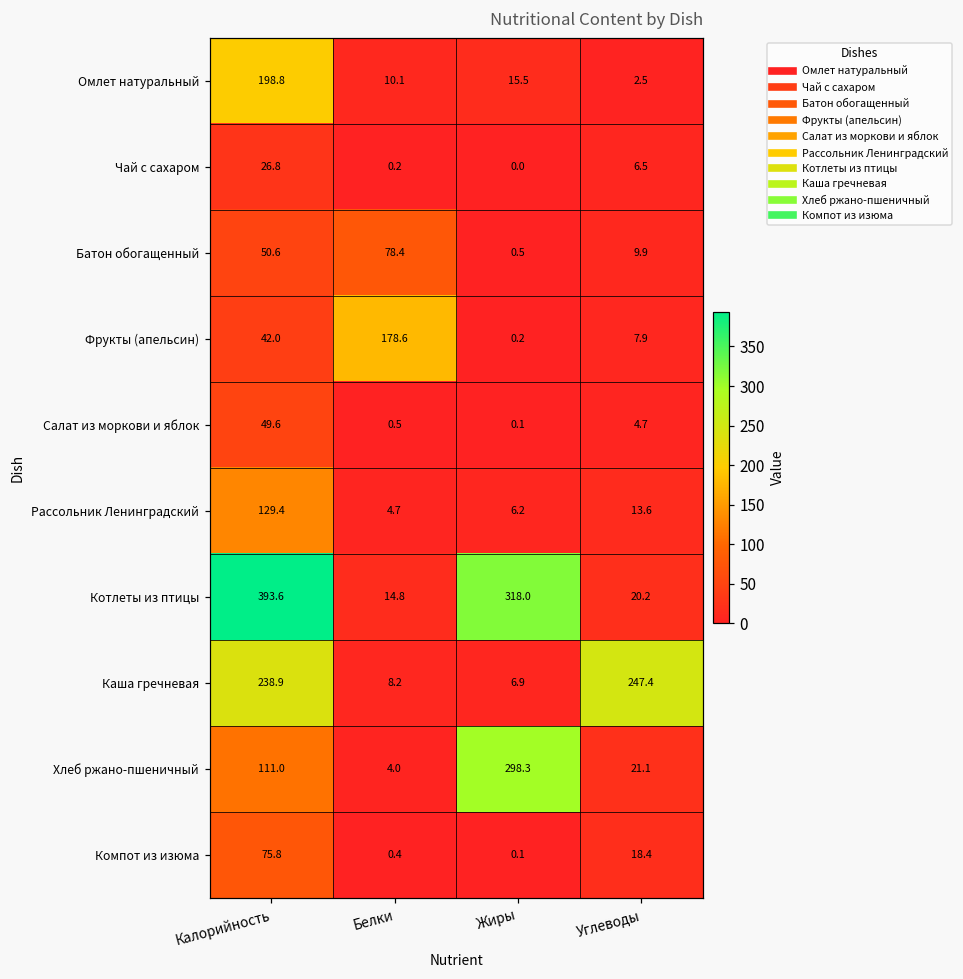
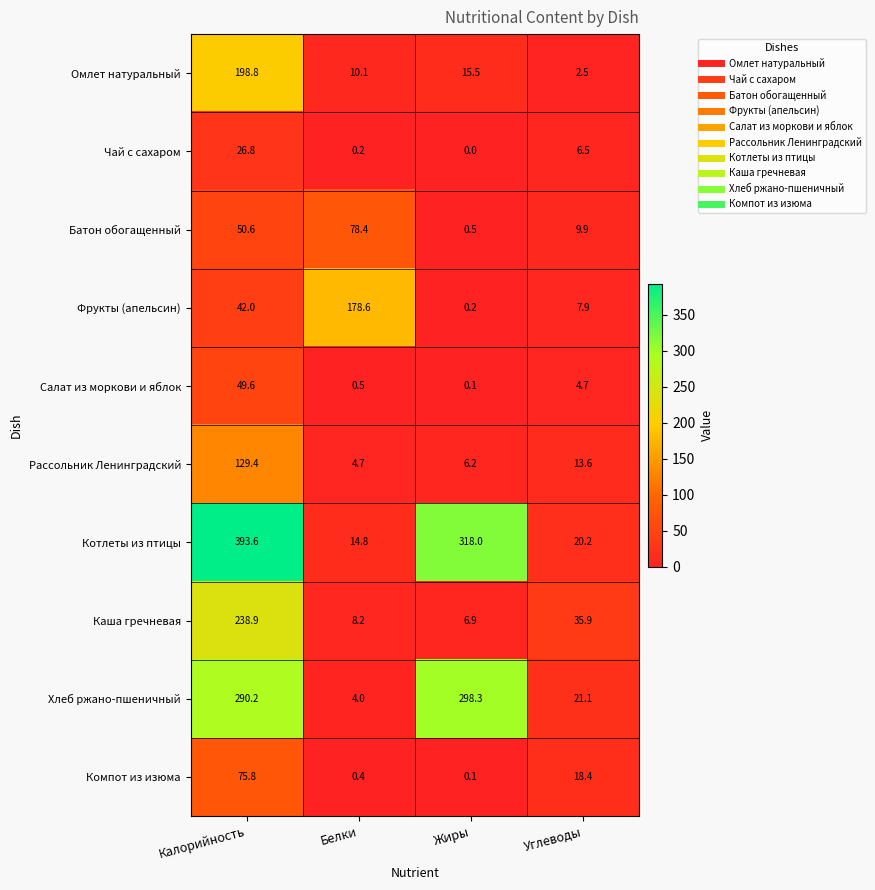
  {
    "Омлет натуральный": {
      "Калорийность": 198.8,
      "Белки": 10.1,
      "Жиры": 15.5,
      "Углеводы": 2.5
    },
    "Чай с сахаром": {
      "Калорийность": 26.8,
      "Белки": 0.2,
      "Жиры": 0.0,
      "Углеводы": 6.5
    },
    "Батон обогащенный": {
      "Калорийность": 50.6,
      "Белки": 78.4,
      "Жиры": 0.5,
      "Углеводы": 9.9
    },
    "Фрукты (апельсин)": {
      "Калорийность": 42.0,
      "Белки": 178.6,
      "Жиры": 0.2,
      "Углеводы": 7.9
    },
    "Салат из моркови и яблок": {
      "Калорийность": 49.6,
      "Белки": 0.5,
      "Жиры": 0.1,
      "Углеводы": 4.7
    },
    "Рассольник Ленинградский": {
      "Калорийность": 129.4,
      "Белки": 4.7,
      "Жиры": 6.2,
      "Углеводы": 13.6
    },
    "Котлеты из птицы": {
      "Калорийность": 393.6,
      "Белки": 14.8,
      "Жиры": 318.0,
      "Углеводы": 20.2
    },
    "Каша гречневая": {
      "Калорийность": 238.9,
      "Белки": 8.2,
      "Жиры": 6.9,
-     "Углеводы": 247.4
+     "Углеводы": 35.9
    },
    "Хлеб ржано-пшеничный": {
-     "Калорийность": 111.0,
+     "Калорийность": 290.2,
      "Белки": 4.0,
      "Жиры": 298.3,
      "Углеводы": 21.1
    },
    "Компот из изюма": {
      "Калорийность": 75.8,
      "Белки": 0.4,
      "Жиры": 0.1,
      "Углеводы": 18.4
    }
  }
